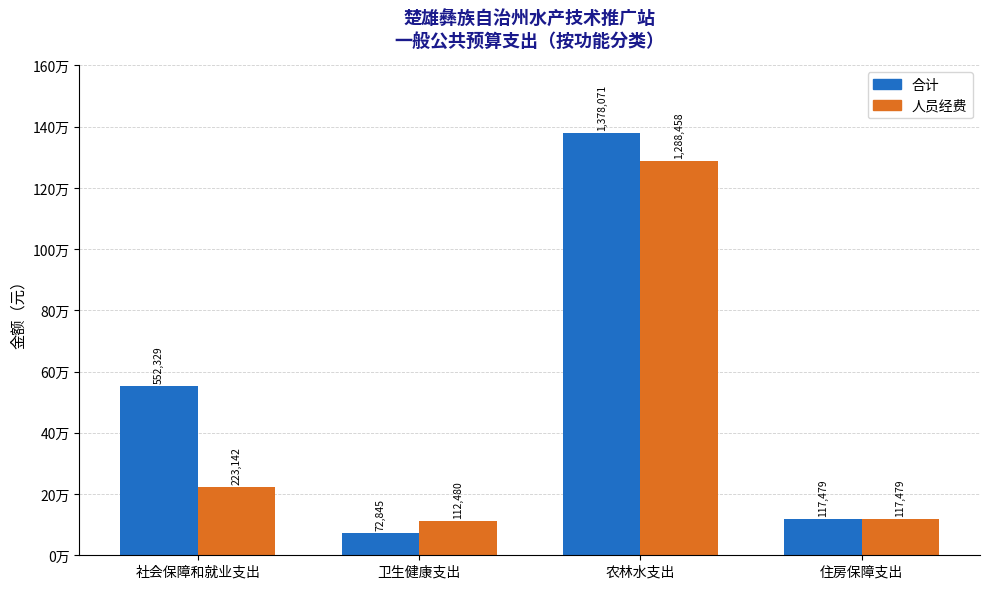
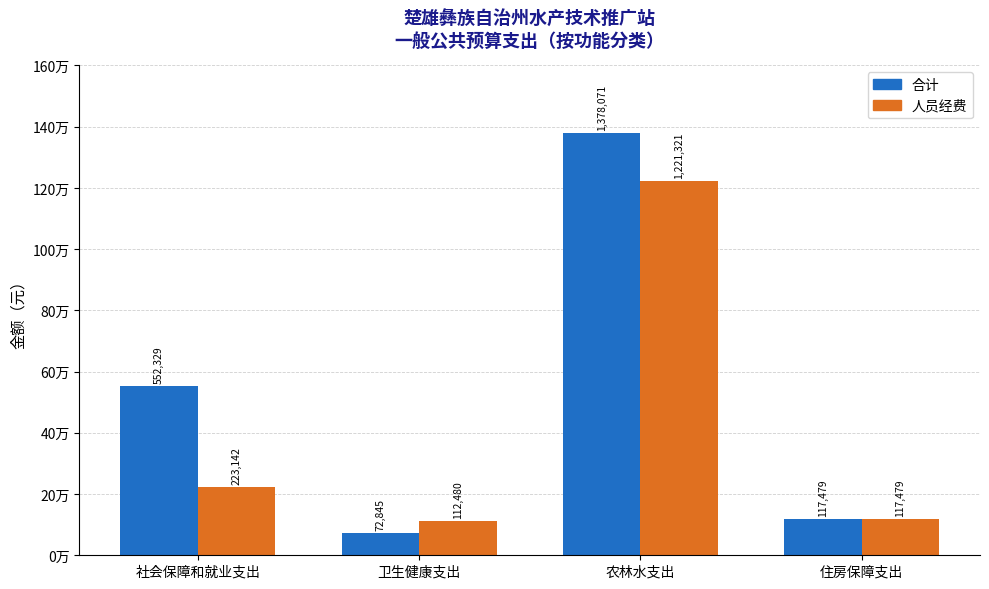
  {
    "合计": {
      "社会保障和就业支出": "552,329",
      "卫生健康支出": "72,845",
      "农林水支出": "1,378,071",
      "住房保障支出": "117,479"
    },
    "人员经费": {
      "社会保障和就业支出": "223,142",
      "卫生健康支出": "112,480",
-     "农林水支出": "1,288,458",
+     "农林水支出": "1,221,321",
      "住房保障支出": "117,479"
    }
  }
